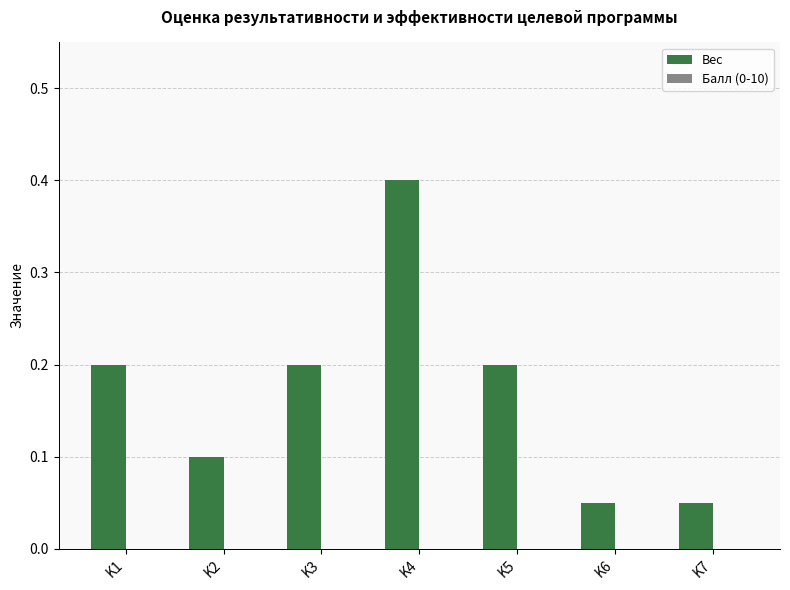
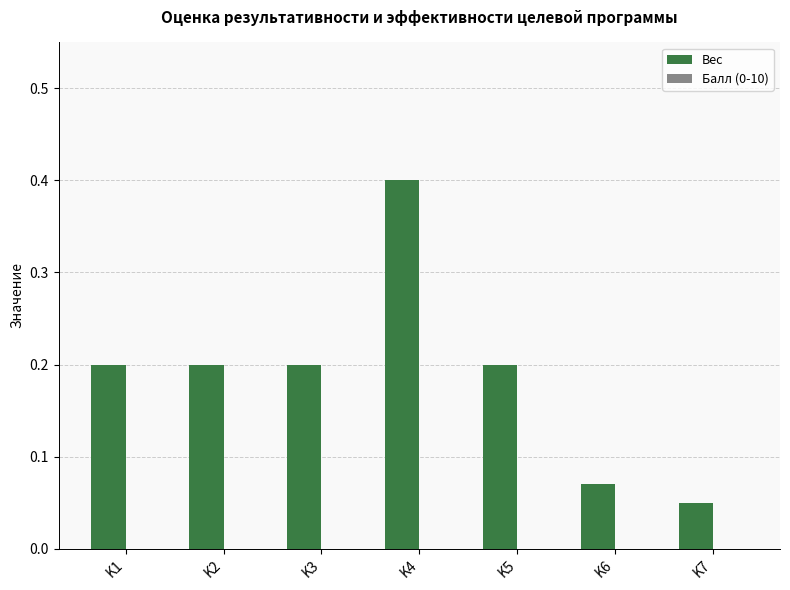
  {
    "Вес": {
      "K1": 0.20,
-     "K2": 0.1,
+     "K2": 0.2,
      "K3": 0.20,
      "K4": 0.40,
      "K5": 0.20,
-     "K6": 0.05,
+     "K6": 0.07,
      "K7": 0.05
    },
    "Балл (0-10)": {
      "K1": 0.00,
      "K2": 0.00,
      "K3": 0.00,
      "K4": 0.00,
      "K5": 0.00,
      "K6": 0.00,
      "K7": 0.00
    }
  }
